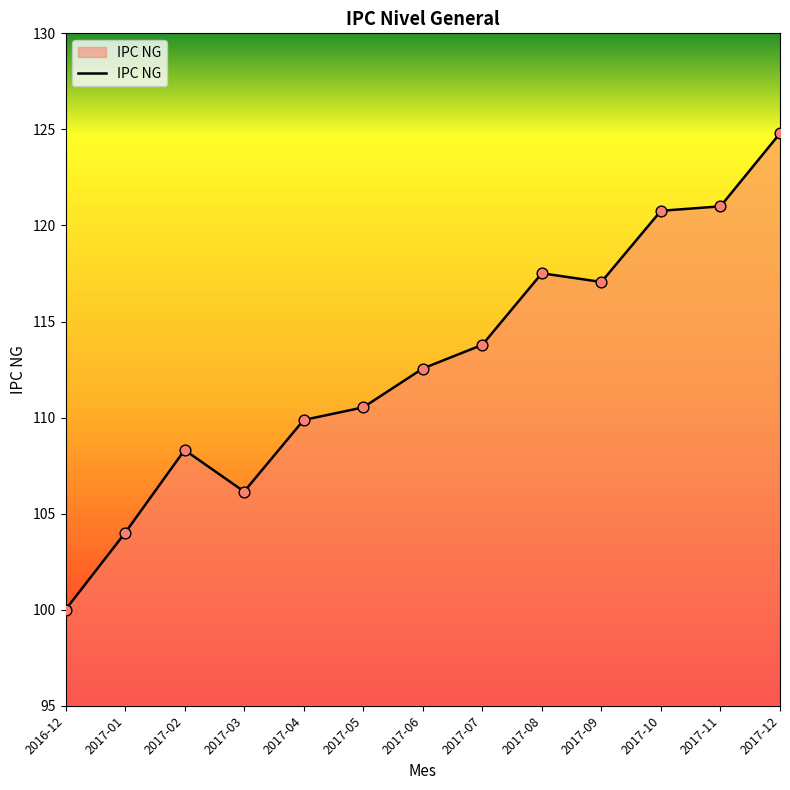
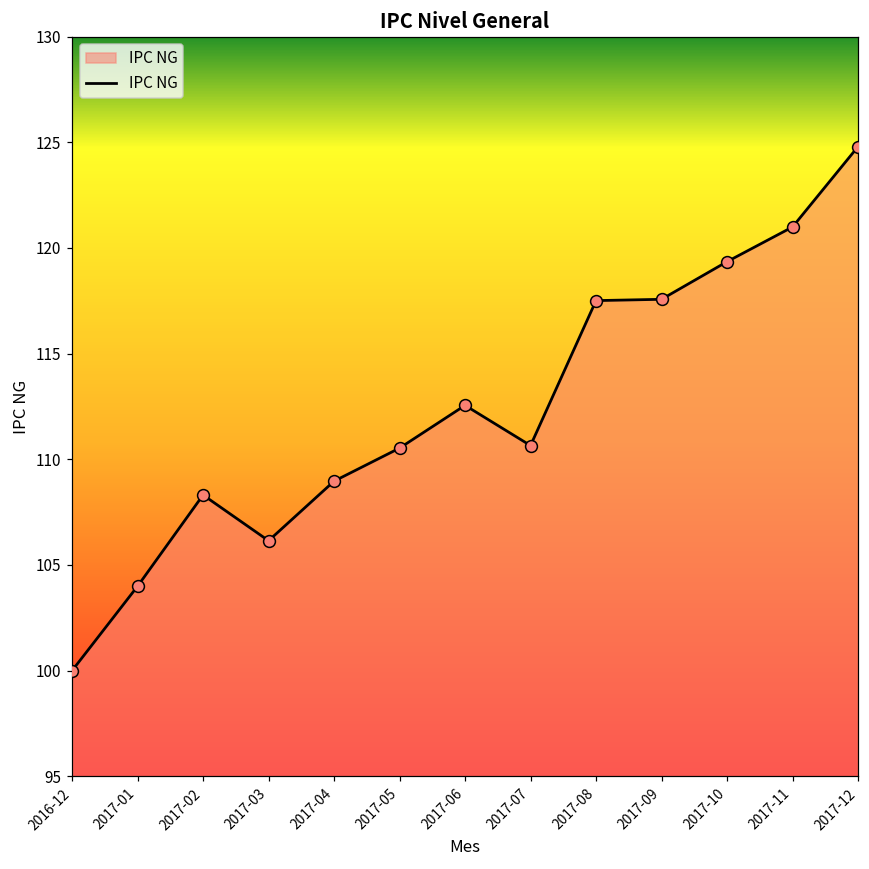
  {
    "2016-12": 100.0,
    "2017-01": 104.0,
    "2017-02": 108.3,
    "2017-03": 106.1,
-   "2017-04": 109.9,
+   "2017-04": 109.0,
    "2017-05": 110.5,
    "2017-06": 112.6,
-   "2017-07": 113.8,
+   "2017-07": 110.7,
    "2017-08": 117.5,
-   "2017-09": 117.1,
-   "2017-10": 120.8,
+   "2017-09": 117.6,
+   "2017-10": 119.4,
    "2017-11": 121.0,
    "2017-12": 124.8
  }
